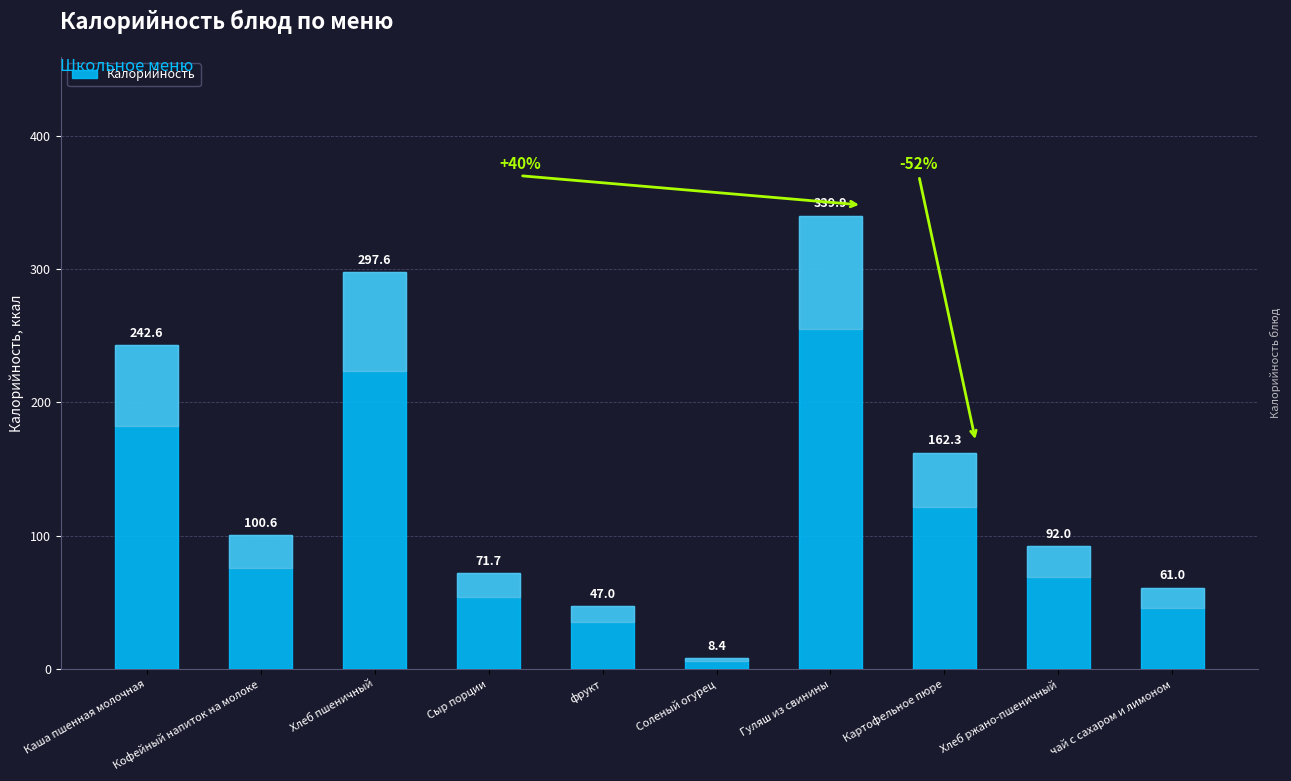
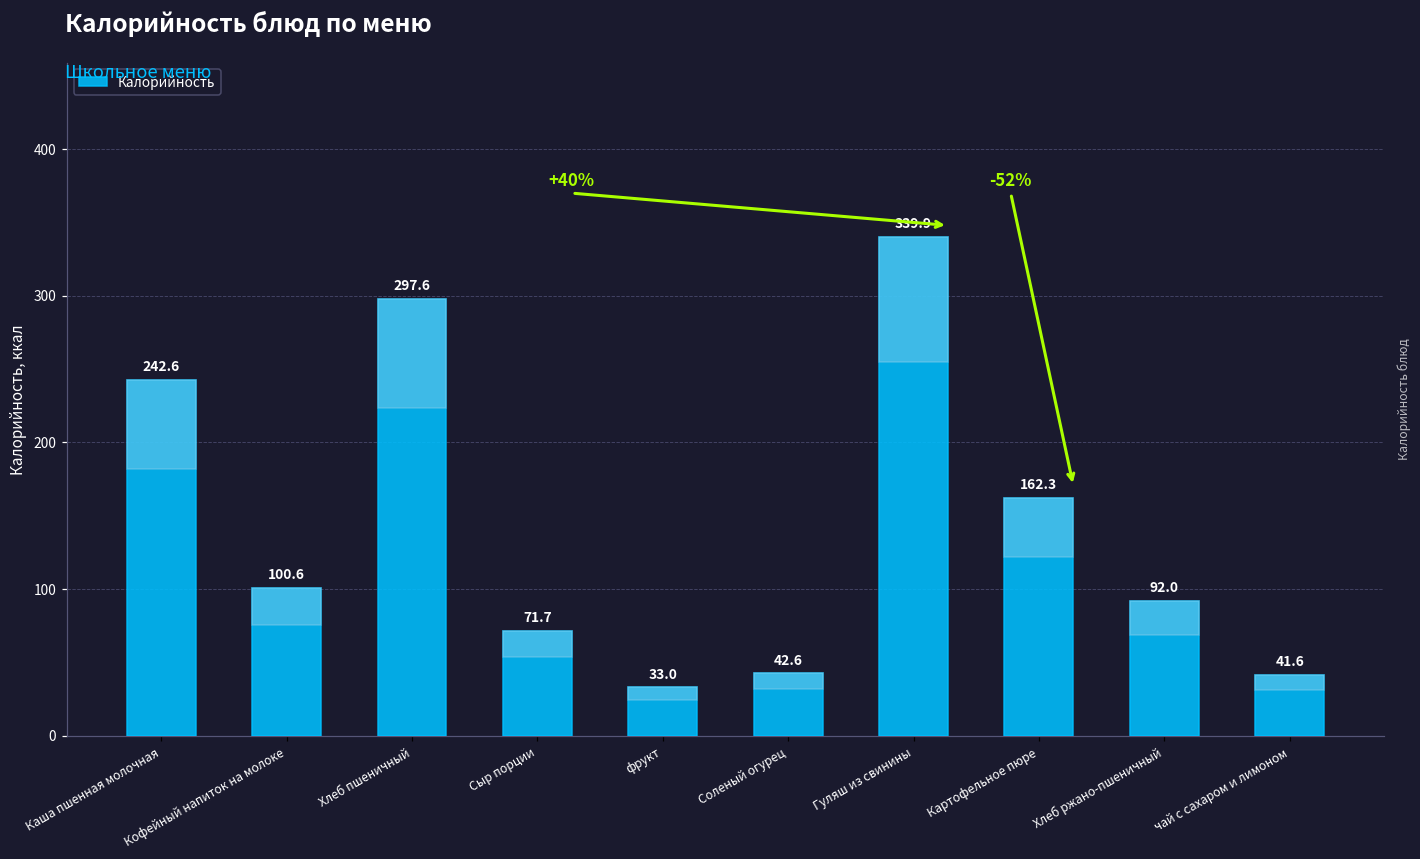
  {
    "Каша пшенная молочная": 242.6,
    "Кофейный напиток на молоке": 100.6,
    "Хлеб пшеничный": 297.6,
    "Сыр порции": 71.7,
-   "фрукт": 47.0,
-   "Соленый огурец": 8.4,
+   "фрукт": 33.0,
+   "Соленый огурец": 42.6,
    "Гуляш из свинины": 339.9,
    "Картофельное пюре": 162.3,
    "Хлеб ржано-пшеничный": 92.0,
-   "чай с сахаром и лимоном": 61.0
+   "чай с сахаром и лимоном": 41.6
  }
